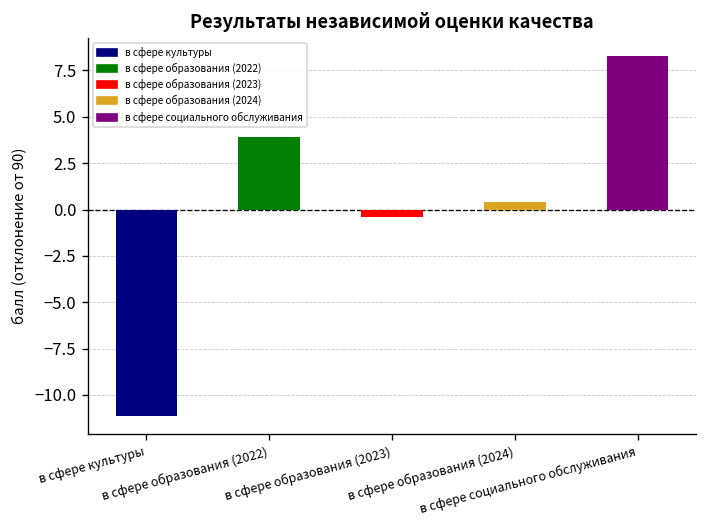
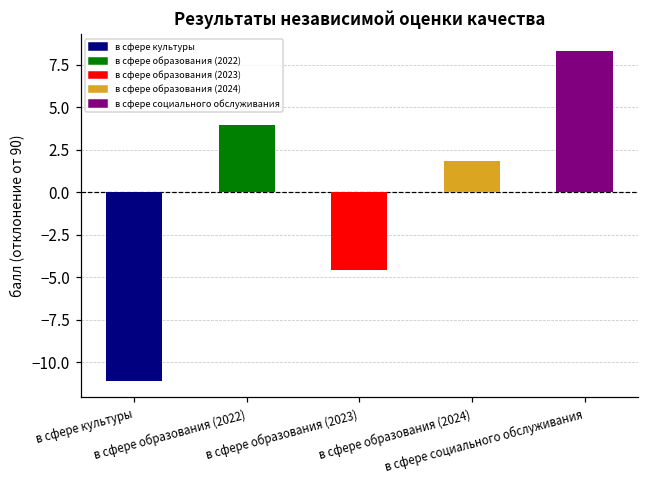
  {
    "в сфере культуры": -11.1,
    "в сфере образования (2022)": 3.9,
-   "в сфере образования (2023)": -0.4,
-   "в сфере образования (2024)": 0.4,
+   "в сфере образования (2023)": -4.6,
+   "в сфере образования (2024)": 1.8,
    "в сфере социального обслуживания": 8.3
  }
